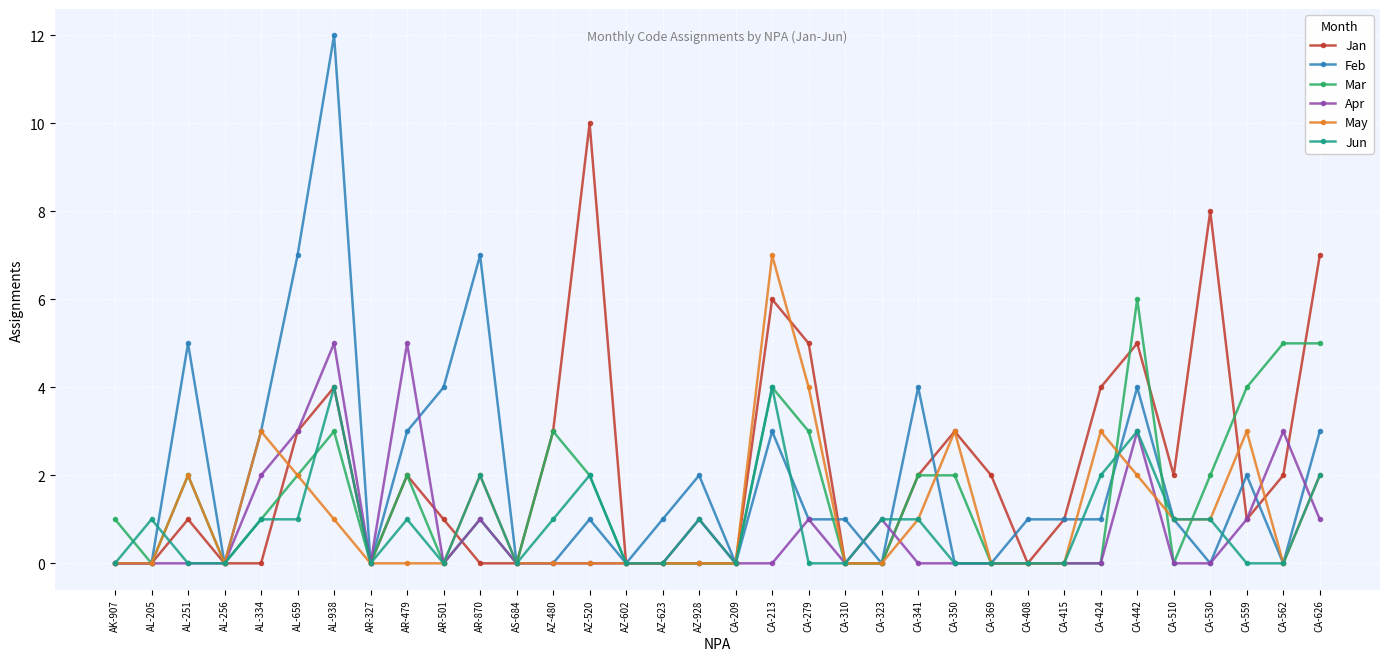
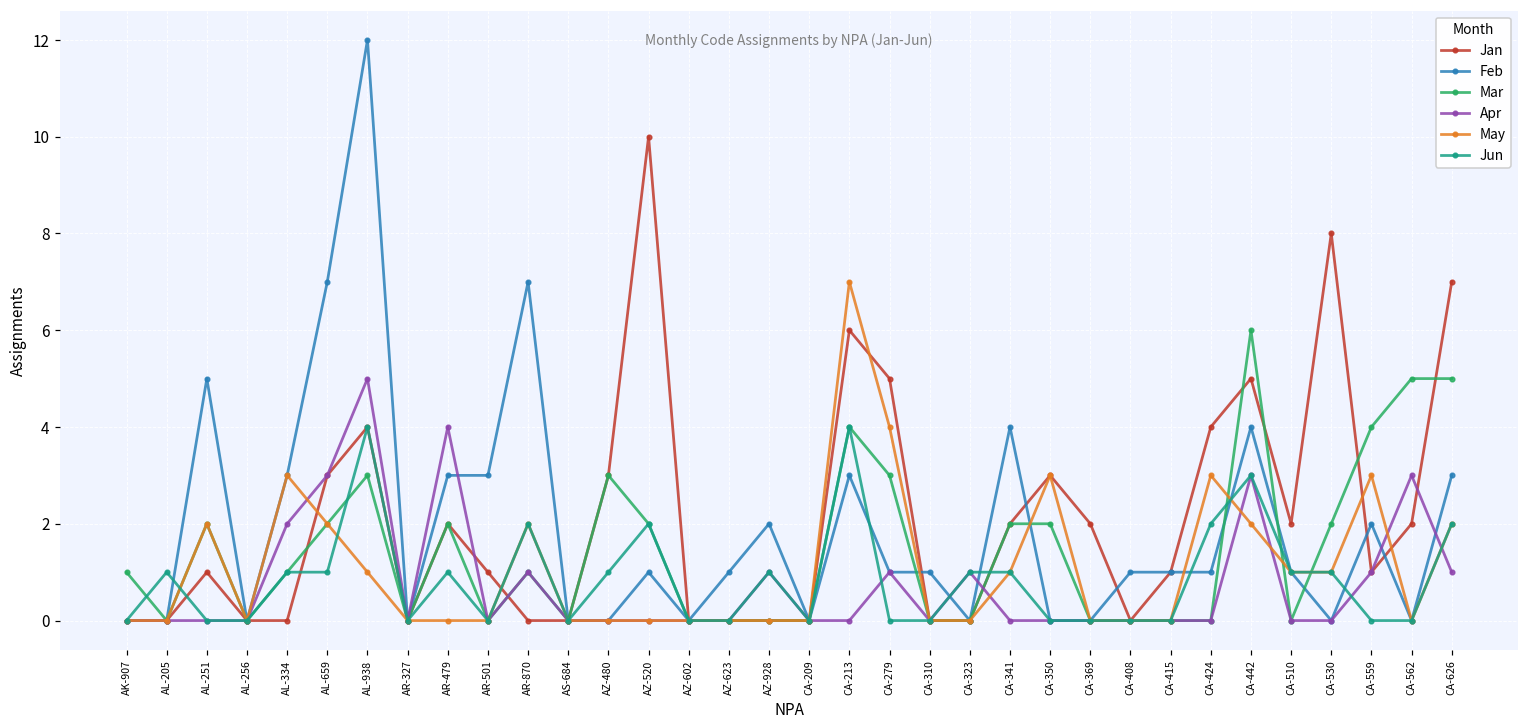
  {
    "Jan": {
      "AL-251": 1,
      "AL-334": 0,
      "AR-501": 1,
      "AR-870": 0,
      "AZ-520": 10,
      "CA-213": 6,
      "CA-279": 5,
      "CA-369": 2,
      "CA-424": 4,
      "CA-442": 5,
      "CA-510": 2,
      "CA-530": 8,
      "CA-562": 2,
      "CA-626": 7
    },
    "Feb": {
      "AL-251": 5,
      "AL-659": 7,
      "AL-938": 12,
      "AR-479": 3,
-     "AR-501": 4,
+     "AR-501": 3,
      "AR-870": 7,
      "AZ-520": 1,
      "AZ-623": 1,
      "AZ-928": 2,
      "CA-213": 3,
      "CA-310": 1,
      "CA-341": 4,
      "CA-408": 1,
      "CA-424": 1,
      "CA-442": 4,
      "CA-559": 2,
      "CA-626": 3
    },
    "Apr": {
      "AL-334": 2,
      "AL-938": 5,
-     "AR-479": 5,
+     "AR-479": 4,
      "CA-213": 0,
      "CA-341": 0,
      "CA-562": 3,
      "CA-626": 1
    },
    "May": {
      "AL-938": 1,
      "AR-479": 0,
      "CA-213": 7,
      "CA-279": 4,
      "CA-424": 3,
      "CA-442": 2,
      "CA-559": 3
    }
  }
